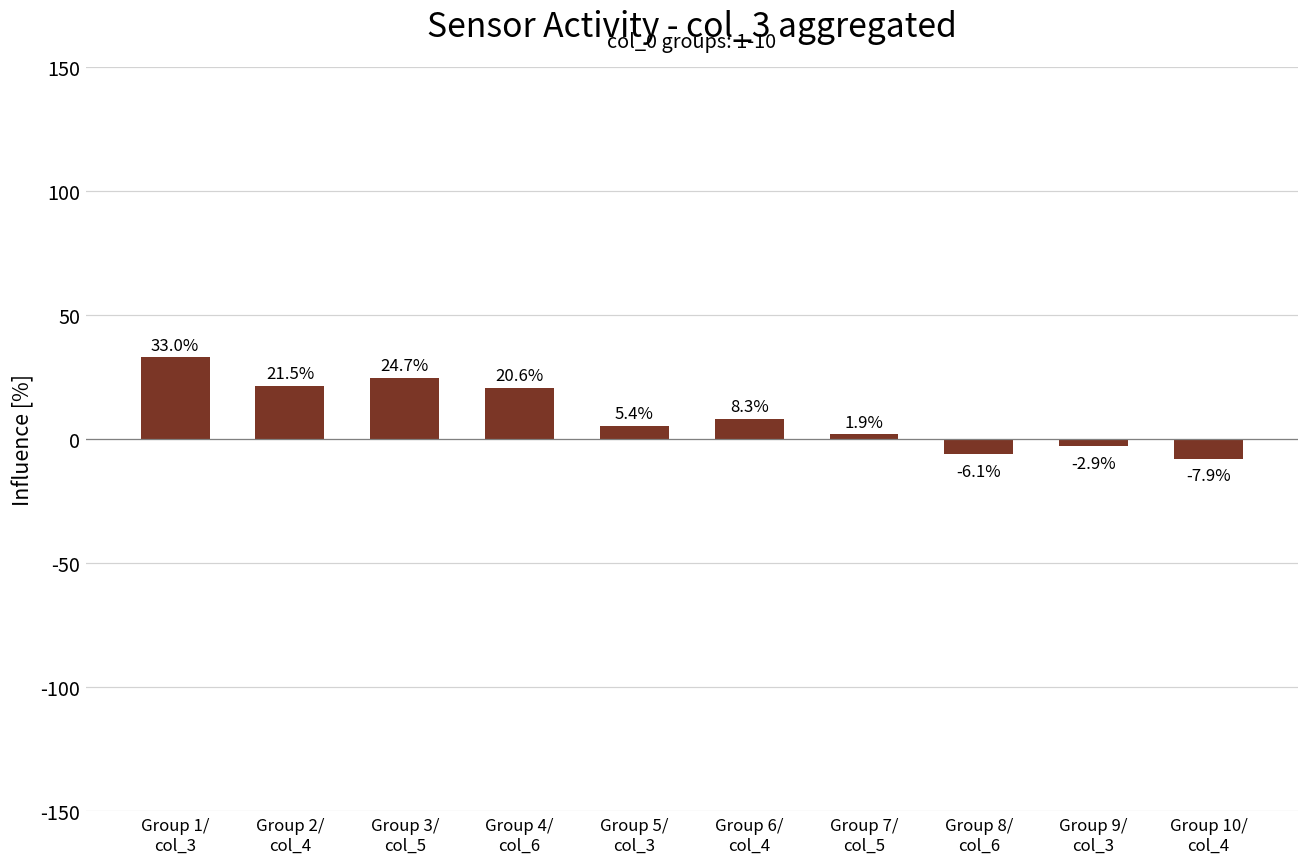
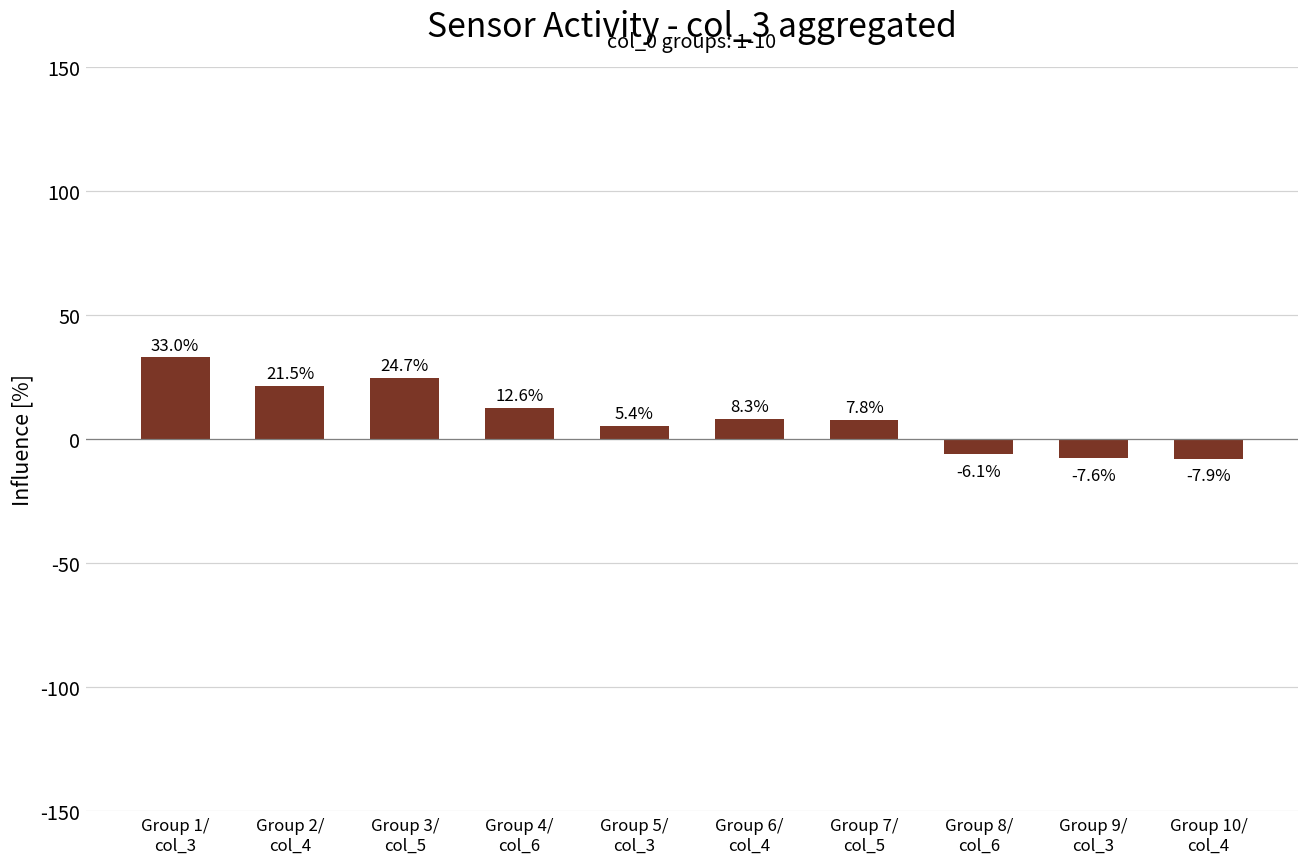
  {
    "Group 1/ col_3": "33.0%",
    "Group 2/ col_4": "21.5%",
    "Group 3/ col_5": "24.7%",
-   "Group 4/ col_6": "20.6%",
+   "Group 4/ col_6": "12.6%",
    "Group 5/ col_3": "5.4%",
    "Group 6/ col_4": "8.3%",
-   "Group 7/ col_5": "1.9%",
+   "Group 7/ col_5": "7.8%",
    "Group 8/ col_6": "-6.1%",
-   "Group 9/ col_3": "-2.9%",
+   "Group 9/ col_3": "-7.6%",
    "Group 10/ col_4": "-7.9%"
  }
